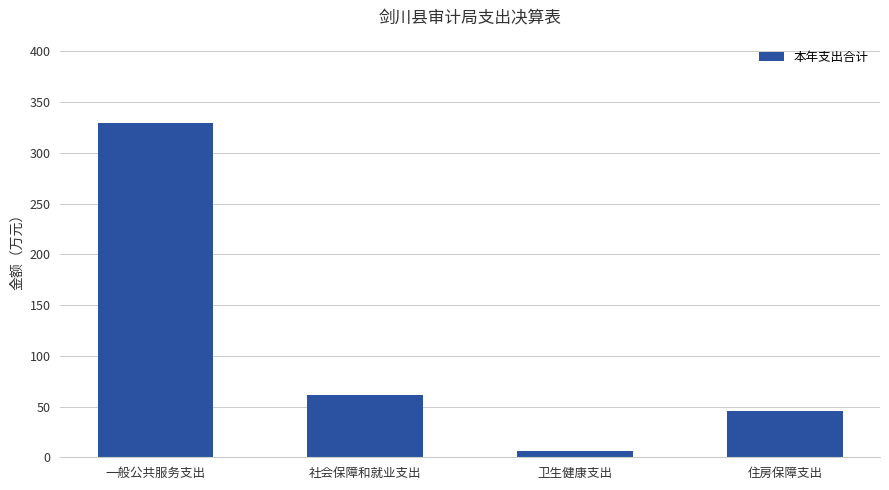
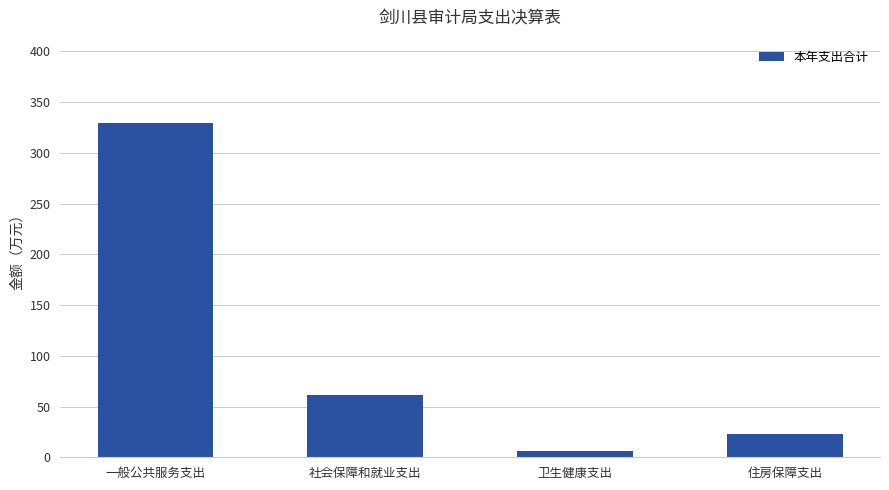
  {
    "一般公共服务支出": 329,
    "社会保障和就业支出": 61,
    "卫生健康支出": 7,
-   "住房保障支出": 45
+   "住房保障支出": 23
  }
